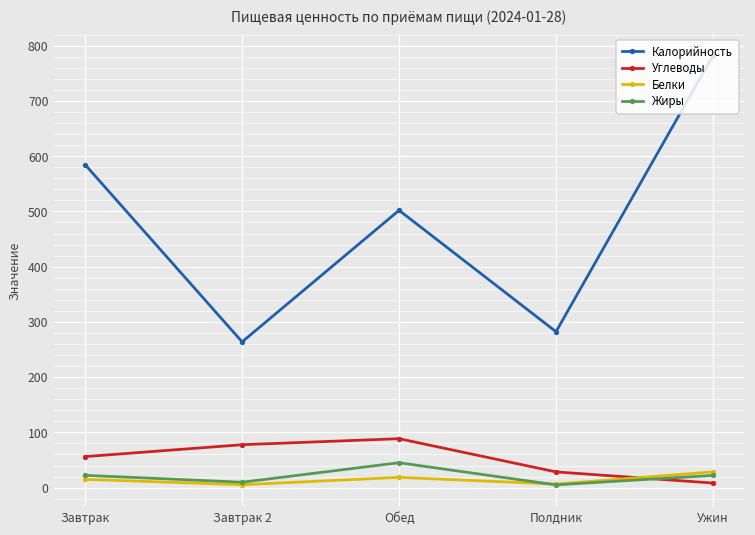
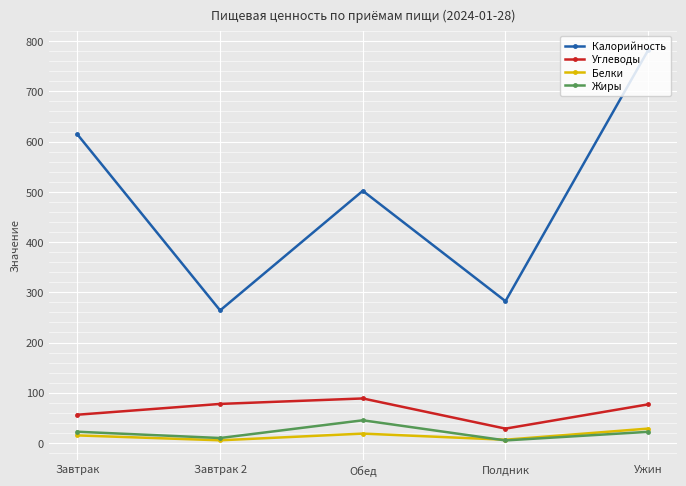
  {
    "Калорийность": {
-     "Завтрак": 580,
+     "Завтрак": 610,
      "Завтрак 2": 260,
      "Обед": 500,
      "Полдник": 280
    },
    "Углеводы": {
      "Завтрак": 60,
      "Завтрак 2": 80,
      "Обед": 90,
      "Полдник": 30,
-     "Ужин": 10
+     "Ужин": 80
    },
    "Белки": {
      "Завтрак": 20,
      "Обед": 20,
      "Ужин": 30
    },
    "Жиры": {
      "Завтрак": 20,
      "Обед": 50,
      "Ужин": 20
    }
  }
